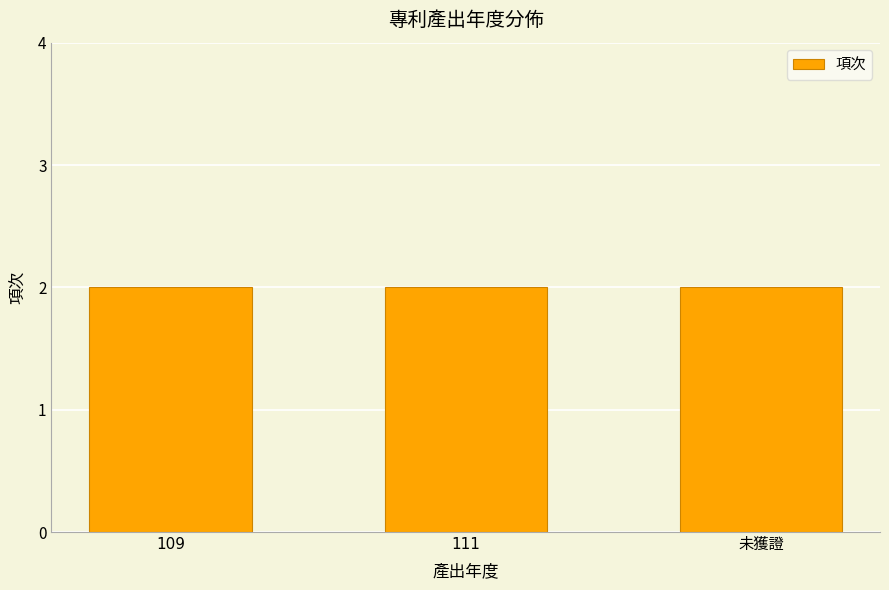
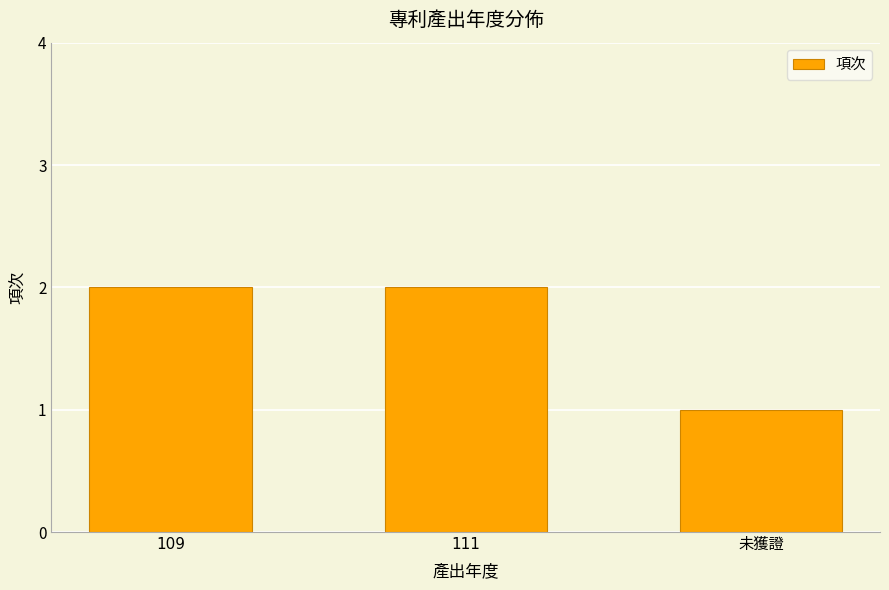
  {
    "109": 2,
    "111": 2,
-   "未獲證": 2
+   "未獲證": 1
  }
